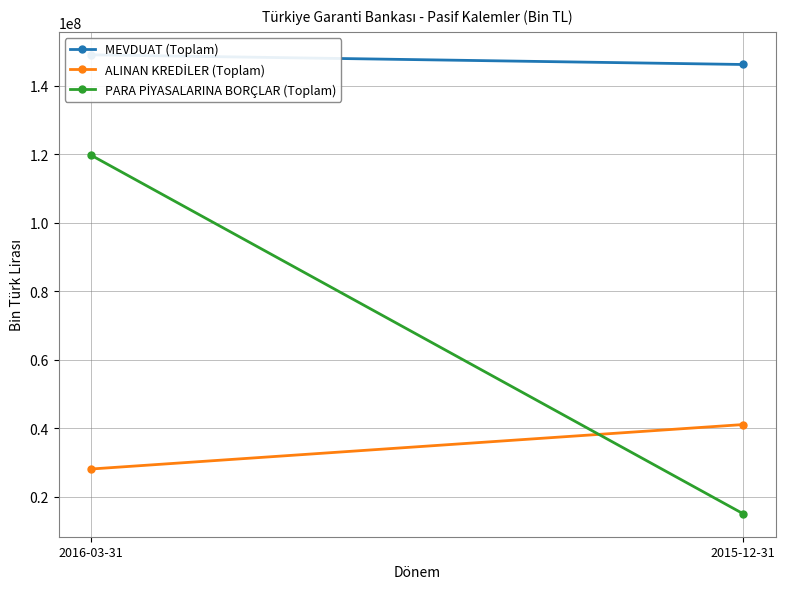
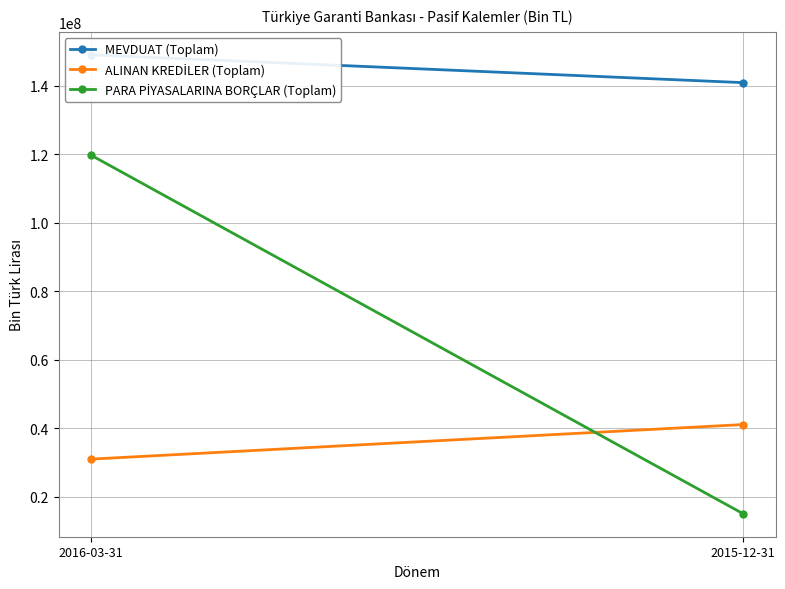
  {
    "MEVDUAT (Toplam)": {
-     "2015-12-31": 146000000
+     "2015-12-31": 141000000
    },
    "ALINAN KREDİLER (Toplam)": {
-     "2016-03-31": 28000000,
+     "2016-03-31": 31000000,
      "2015-12-31": 41000000
    },
    "PARA PİYASALARINA BORÇLAR (Toplam)": {
      "2016-03-31": 120000000,
      "2015-12-31": 15000000
    }
  }
